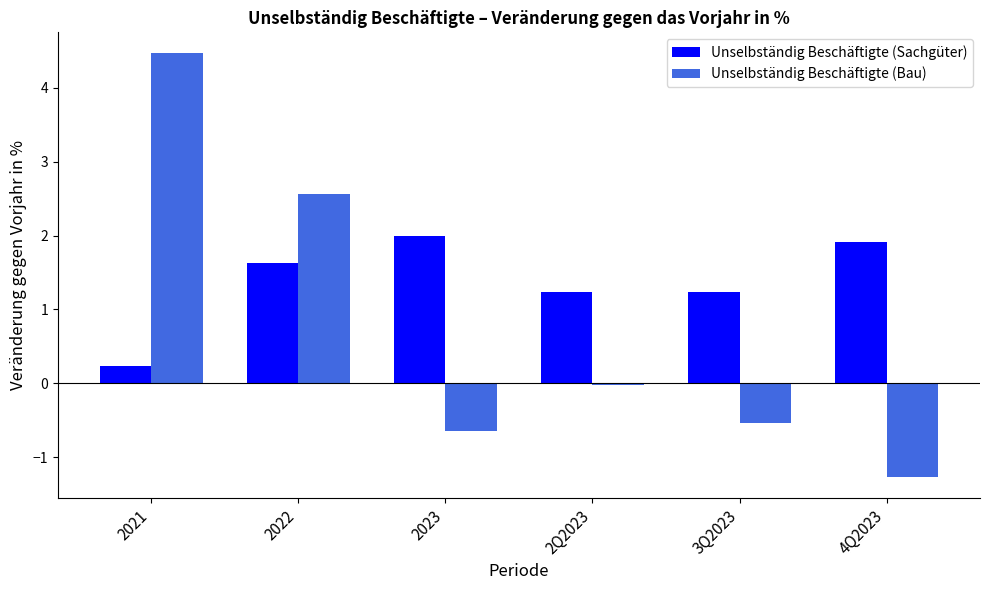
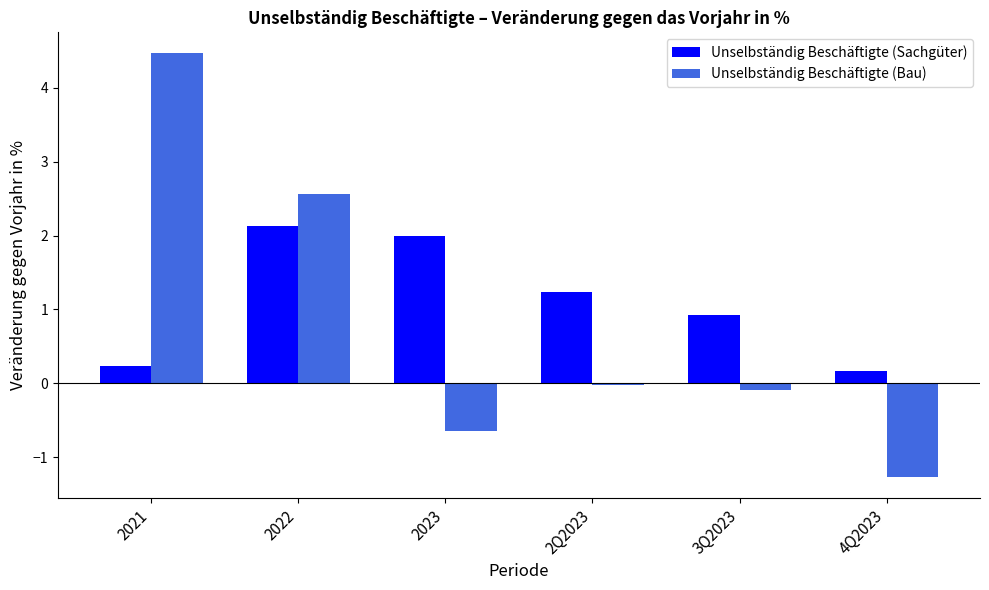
  {
    "Unselbständig Beschäftigte (Sachgüter)": {
      "2021": 0.2,
-     "2022": 1.6,
+     "2022": 2.1,
      "2023": 2.0,
      "2Q2023": 1.2,
-     "3Q2023": 1.2,
-     "4Q2023": 1.9
+     "3Q2023": 0.9,
+     "4Q2023": 0.2
    },
    "Unselbständig Beschäftigte (Bau)": {
      "2021": 4.5,
      "2022": 2.6,
      "2023": -0.6,
-     "3Q2023": -0.5,
+     "3Q2023": -0.1,
      "4Q2023": -1.3
    }
  }
